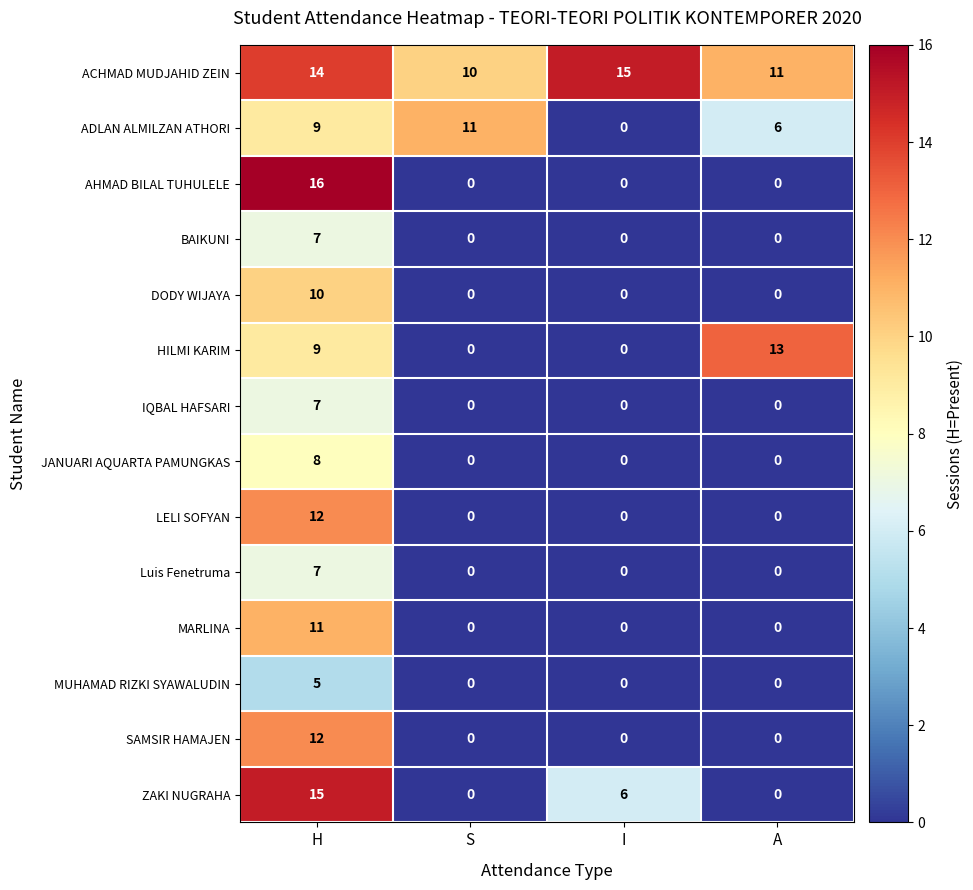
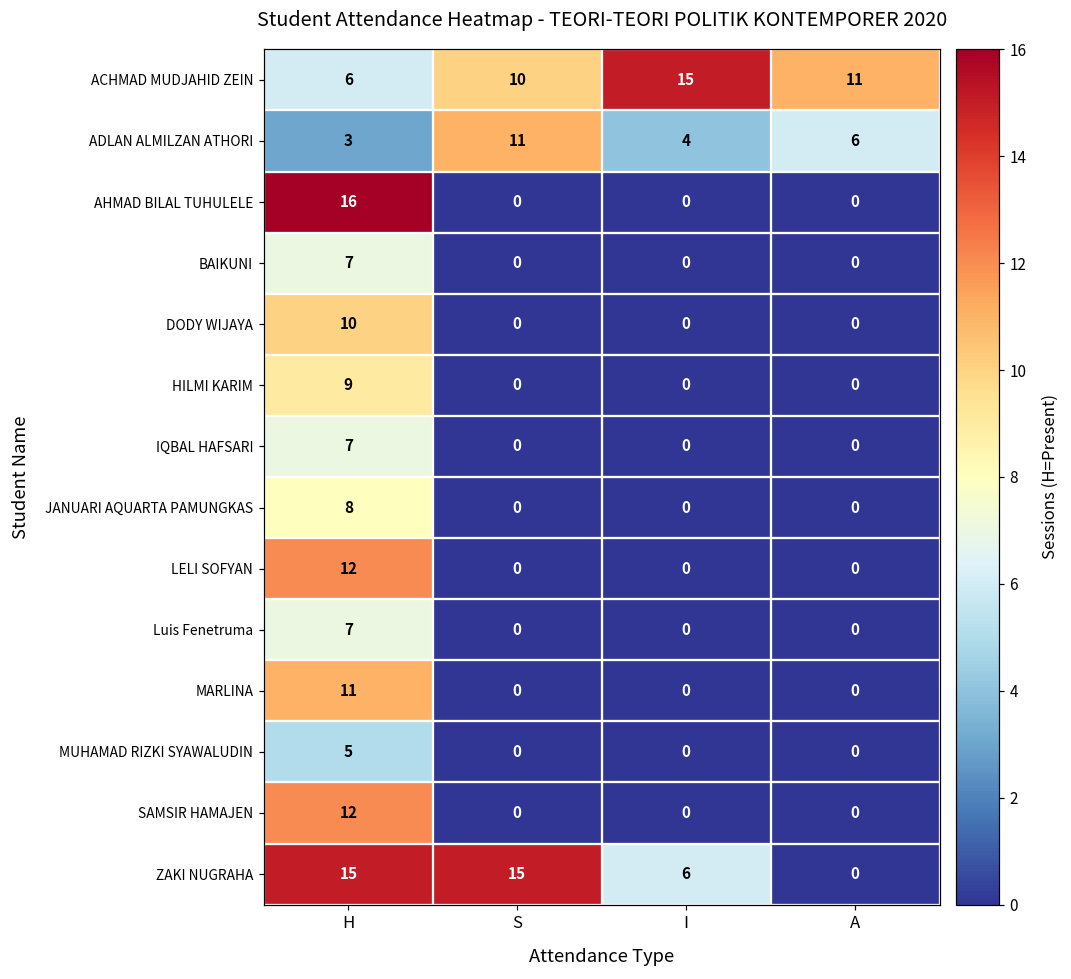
  {
    "ACHMAD MUDJAHID ZEIN": {
-     "H": 14,
+     "H": 6,
      "S": 10,
      "I": 15,
      "A": 11
    },
    "ADLAN ALMILZAN ATHORI": {
-     "H": 9,
+     "H": 3,
      "S": 11,
-     "I": 0,
+     "I": 4,
      "A": 6
    },
    "AHMAD BILAL TUHULELE": {
      "H": 16,
      "S": 0,
      "I": 0,
      "A": 0
    },
    "BAIKUNI": {
      "H": 7,
      "S": 0,
      "I": 0,
      "A": 0
    },
    "DODY WIJAYA": {
      "H": 10,
      "S": 0,
      "I": 0,
      "A": 0
    },
    "HILMI KARIM": {
      "H": 9,
      "S": 0,
      "I": 0,
-     "A": 13
+     "A": 0
    },
    "IQBAL HAFSARI": {
      "H": 7,
      "S": 0,
      "I": 0,
      "A": 0
    },
    "JANUARI AQUARTA PAMUNGKAS": {
      "H": 8,
      "S": 0,
      "I": 0,
      "A": 0
    },
    "LELI SOFYAN": {
      "H": 12,
      "S": 0,
      "I": 0,
      "A": 0
    },
    "Luis Fenetruma": {
      "H": 7,
      "S": 0,
      "I": 0,
      "A": 0
    },
    "MARLINA": {
      "H": 11,
      "S": 0,
      "I": 0,
      "A": 0
    },
    "MUHAMAD RIZKI SYAWALUDIN": {
      "H": 5,
      "S": 0,
      "I": 0,
      "A": 0
    },
    "SAMSIR HAMAJEN": {
      "H": 12,
      "S": 0,
      "I": 0,
      "A": 0
    },
    "ZAKI NUGRAHA": {
      "H": 15,
-     "S": 0,
+     "S": 15,
      "I": 6,
      "A": 0
    }
  }
